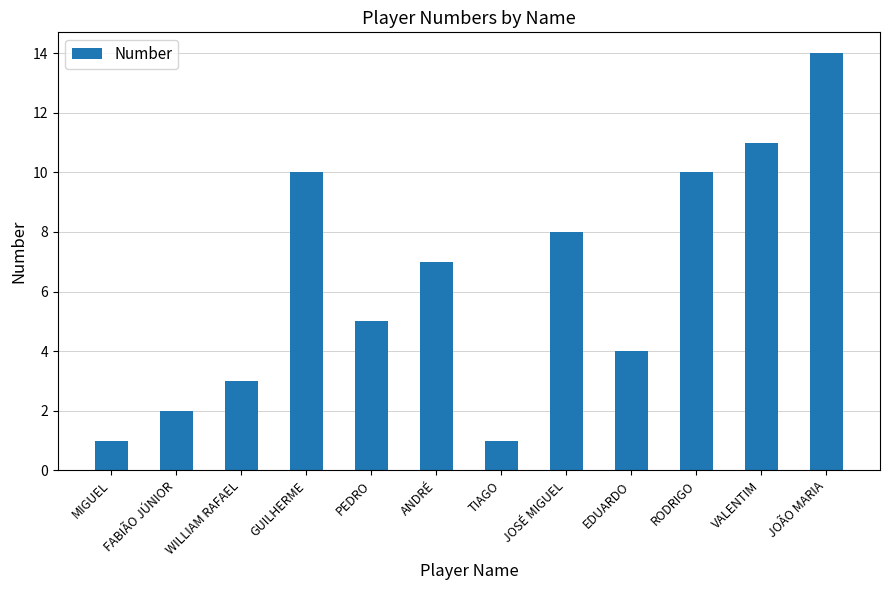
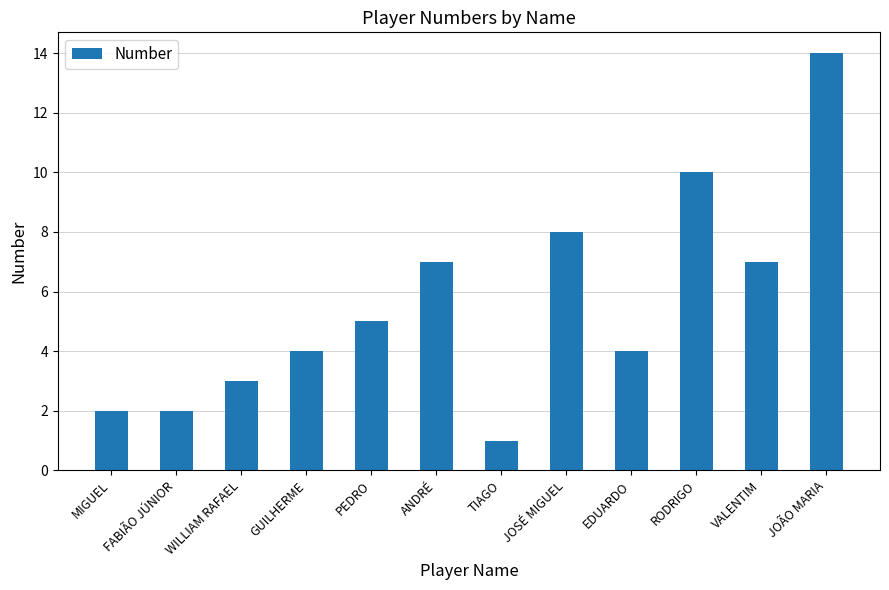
  {
-   "MIGUEL": 1,
+   "MIGUEL": 2,
    "FABIÃO JÚNIOR": 2,
    "WILLIAM RAFAEL": 3,
-   "GUILHERME": 10,
+   "GUILHERME": 4,
    "PEDRO": 5,
    "ANDRÉ": 7,
    "TIAGO": 1,
    "JOSÉ MIGUEL": 8,
    "EDUARDO": 4,
    "RODRIGO": 10,
-   "VALENTIM": 11,
+   "VALENTIM": 7,
    "JOÃO MARIA": 14
  }
